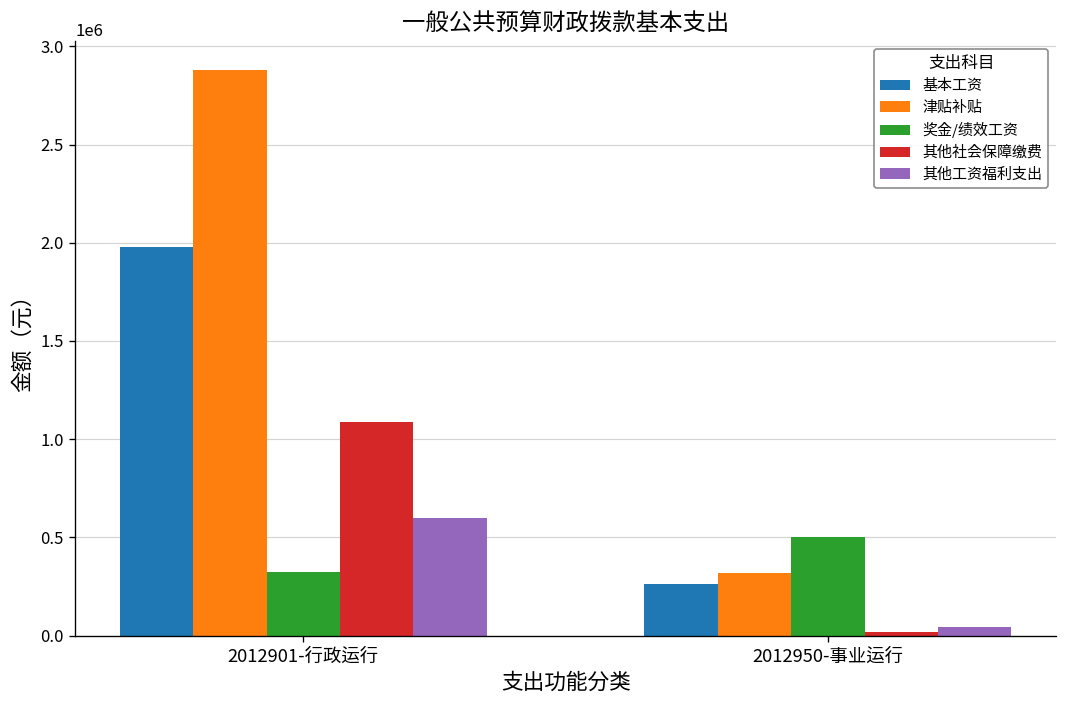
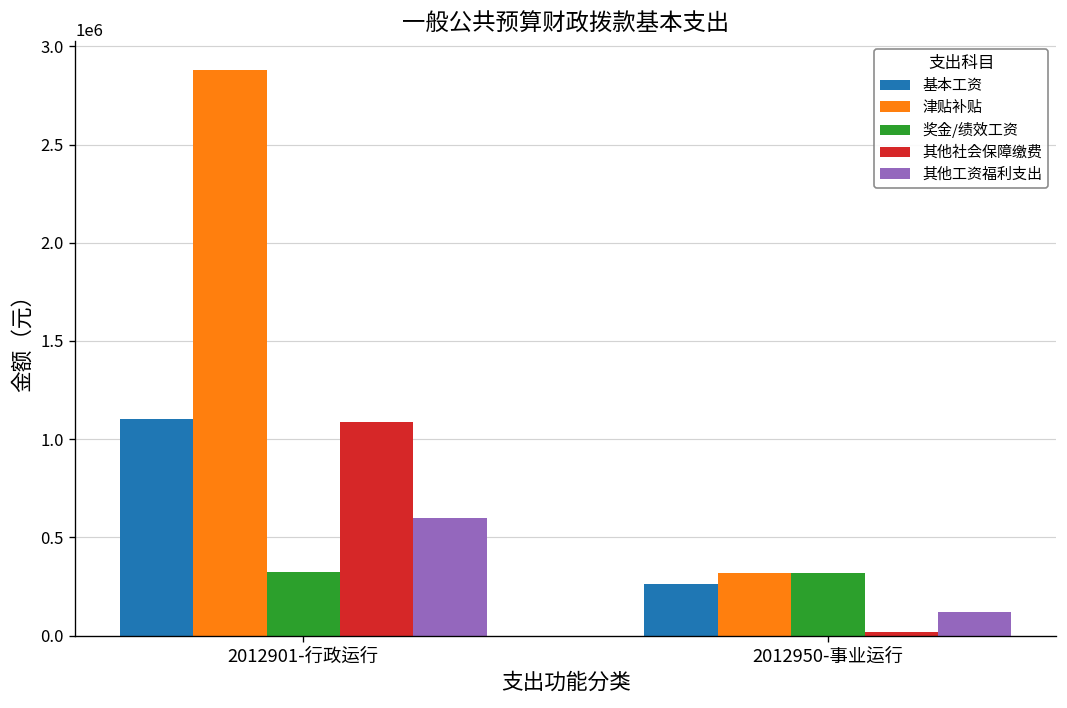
  {
    "基本工资": {
-     "2012901-行政运行": 1980000,
+     "2012901-行政运行": 1110000,
      "2012950-事业运行": 260000
    },
    "津贴补贴": {
      "2012901-行政运行": 2880000,
      "2012950-事业运行": 320000
    },
    "奖金/绩效工资": {
      "2012901-行政运行": 320000,
-     "2012950-事业运行": 500000
+     "2012950-事业运行": 320000
    },
    "其他社会保障缴费": {
      "2012901-行政运行": 1090000,
      "2012950-事业运行": 20000
    },
    "其他工资福利支出": {
      "2012901-行政运行": 600000,
-     "2012950-事业运行": 50000
+     "2012950-事业运行": 120000
    }
  }
